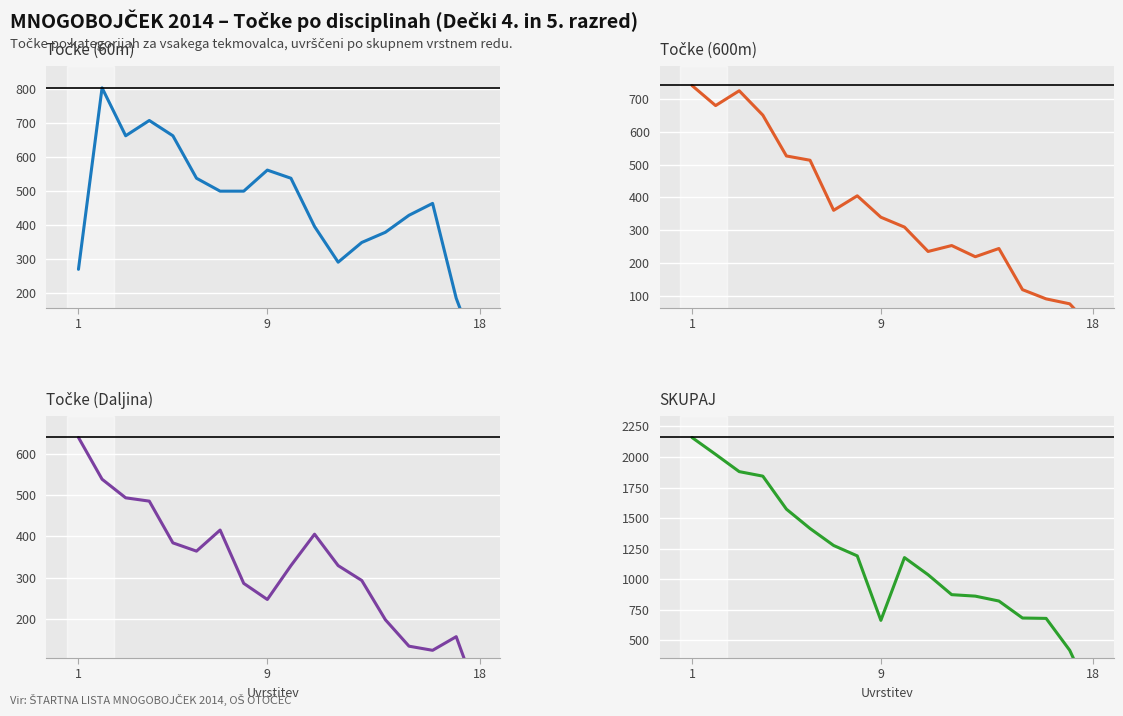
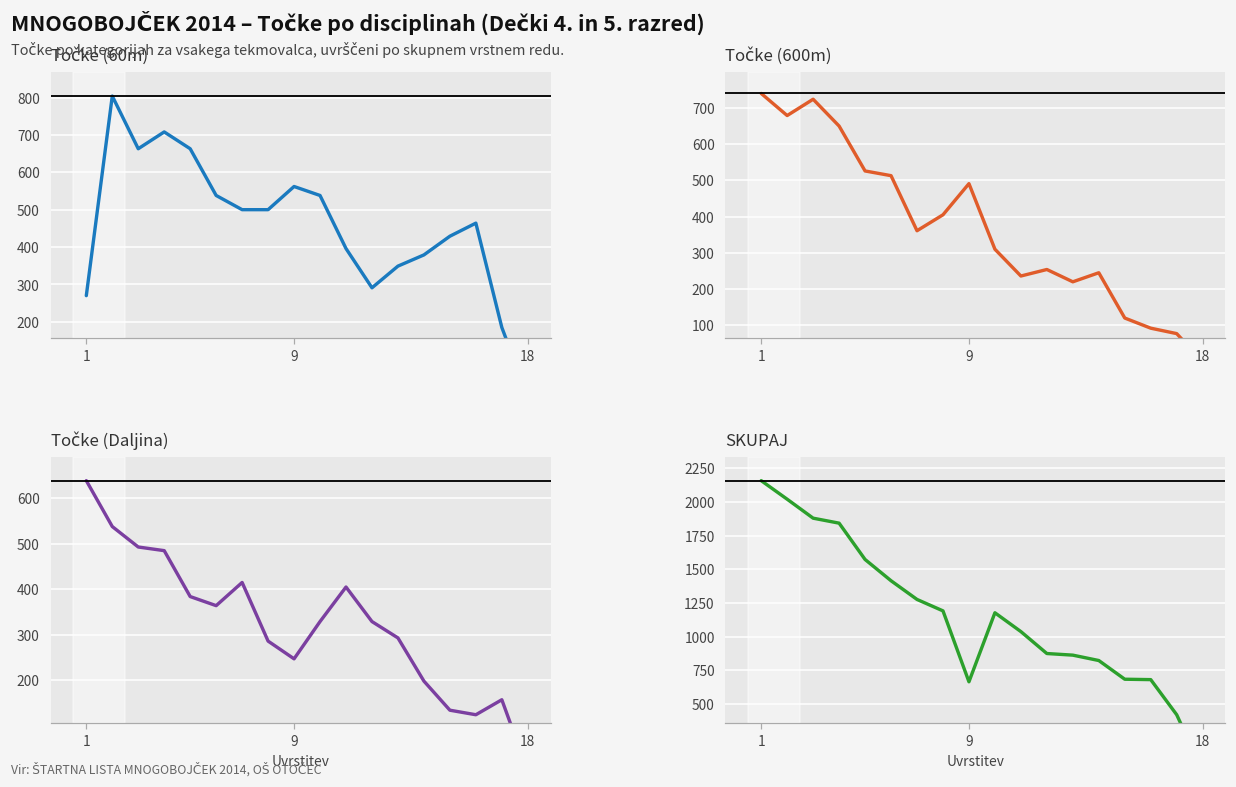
  {
    "Točke (60m)": {
      "1": 270,
      "9": 560
    },
    "Točke (600m)": {
      "1": 740,
-     "9": 340
+     "9": 490
    },
    "Točke (Daljina)": {
      "1": 640,
      "9": 250
    },
    "SKUPAJ": {
      "1": 2160,
      "9": 660
    }
  }
